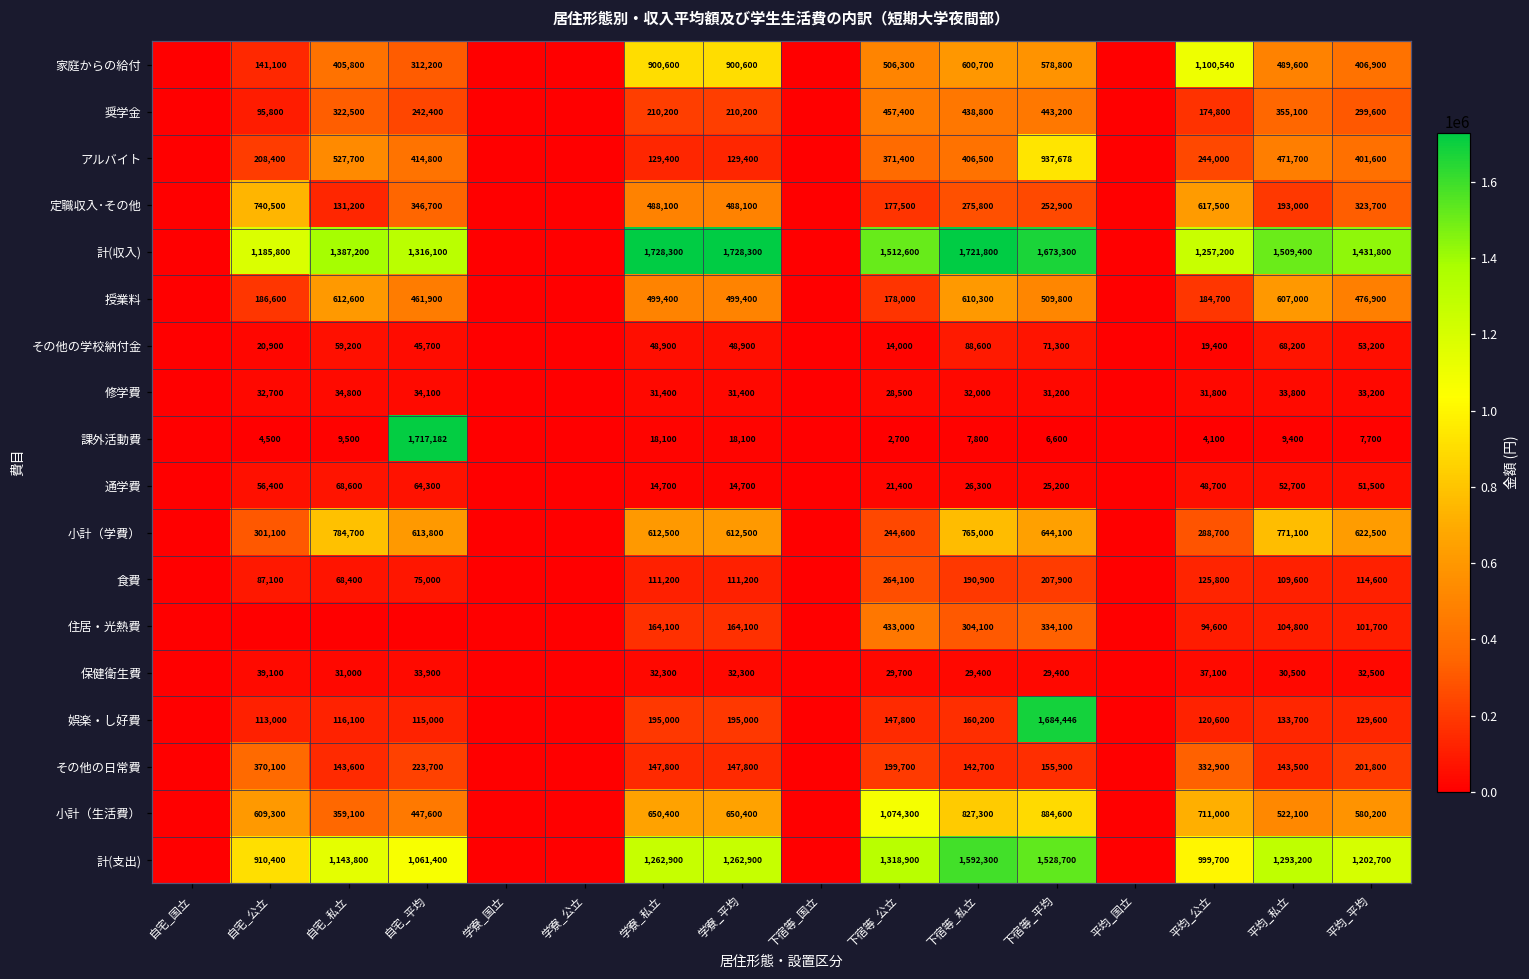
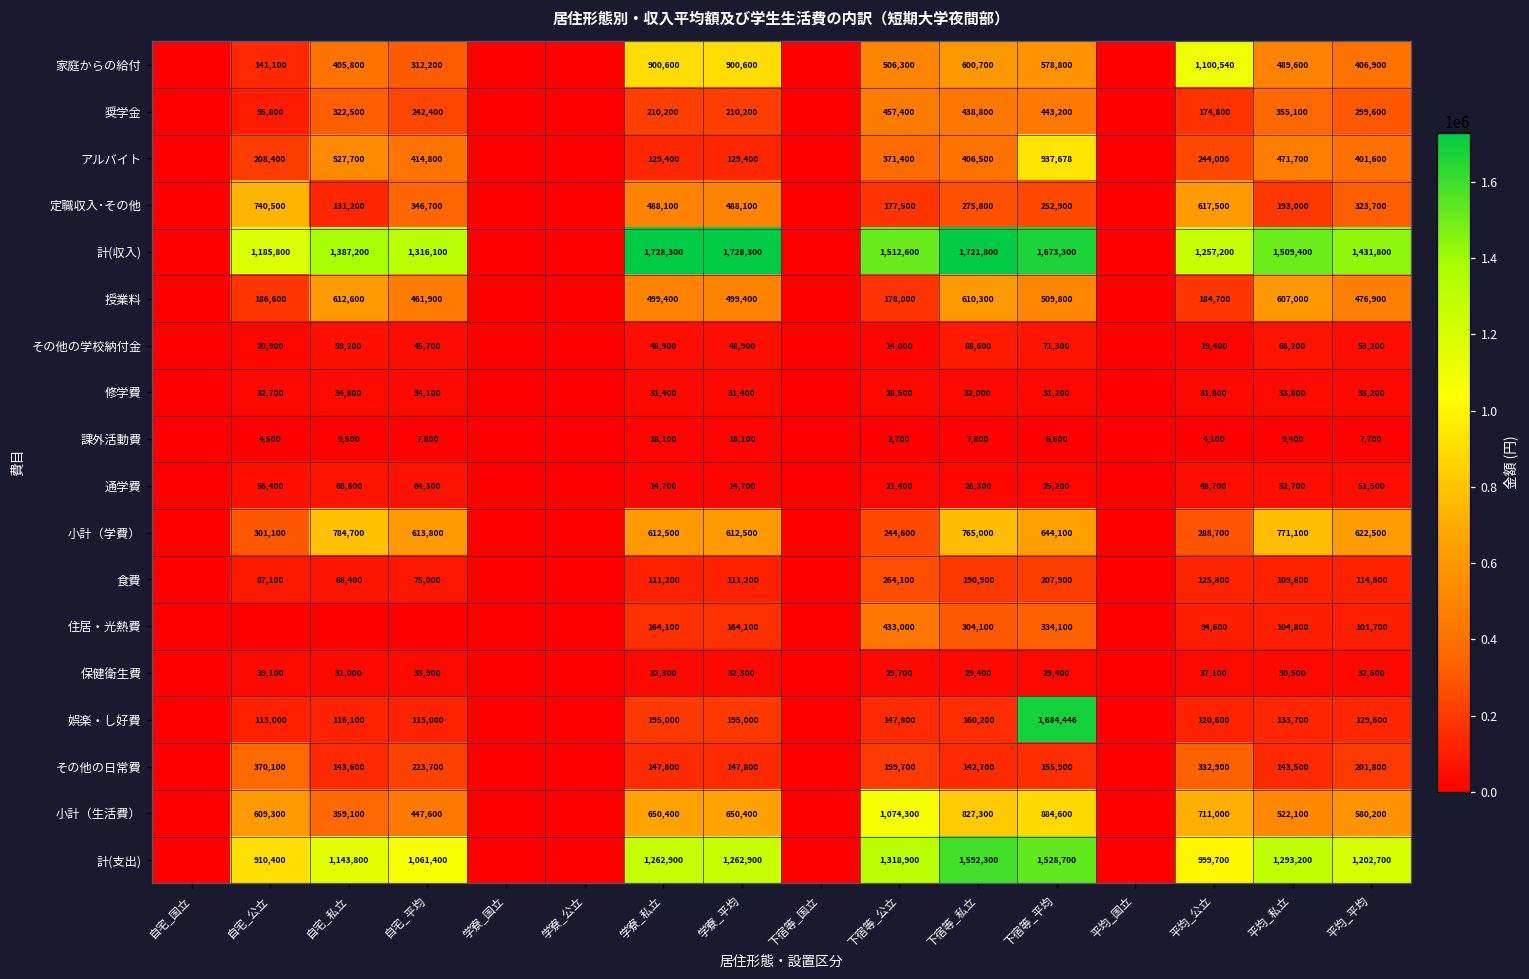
  {
    "家庭からの給付": {
      "自宅_公立": "141,100",
      "自宅_私立": "405,800",
      "自宅_平均": "312,200",
      "学寮_私立": "900,600",
      "学寮_平均": "900,600",
      "下宿等_公立": "506,300",
      "下宿等_私立": "600,700",
      "下宿等_平均": "578,800",
      "平均_公立": "1,100,540",
      "平均_私立": "489,600",
      "平均_平均": "406,900"
    },
    "奨学金": {
      "自宅_公立": "95,800",
      "自宅_私立": "322,500",
      "自宅_平均": "242,400",
      "学寮_私立": "210,200",
      "学寮_平均": "210,200",
      "下宿等_公立": "457,400",
      "下宿等_私立": "438,800",
      "下宿等_平均": "443,200",
      "平均_公立": "174,800",
      "平均_私立": "355,100",
      "平均_平均": "299,600"
    },
    "アルバイト": {
      "自宅_公立": "208,400",
      "自宅_私立": "527,700",
      "自宅_平均": "414,800",
      "学寮_私立": "129,400",
      "学寮_平均": "129,400",
      "下宿等_公立": "371,400",
      "下宿等_私立": "406,500",
      "下宿等_平均": "937,678",
      "平均_公立": "244,000",
      "平均_私立": "471,700",
      "平均_平均": "401,600"
    },
    "定職収入･その他": {
      "自宅_公立": "740,500",
      "自宅_私立": "131,200",
      "自宅_平均": "346,700",
      "学寮_私立": "488,100",
      "学寮_平均": "488,100",
      "下宿等_公立": "177,500",
      "下宿等_私立": "275,800",
      "下宿等_平均": "252,900",
      "平均_公立": "617,500",
      "平均_私立": "193,000",
      "平均_平均": "323,700"
    },
    "計(収入)": {
      "自宅_公立": "1,185,800",
      "自宅_私立": "1,387,200",
      "自宅_平均": "1,316,100",
      "学寮_私立": "1,728,300",
      "学寮_平均": "1,728,300",
      "下宿等_公立": "1,512,600",
      "下宿等_私立": "1,721,800",
      "下宿等_平均": "1,673,300",
      "平均_公立": "1,257,200",
      "平均_私立": "1,509,400",
      "平均_平均": "1,431,800"
    },
    "授業料": {
      "自宅_公立": "186,600",
      "自宅_私立": "612,600",
      "自宅_平均": "461,900",
      "学寮_私立": "499,400",
      "学寮_平均": "499,400",
      "下宿等_公立": "178,000",
      "下宿等_私立": "610,300",
      "下宿等_平均": "509,800",
      "平均_公立": "184,700",
      "平均_私立": "607,000",
      "平均_平均": "476,900"
    },
    "その他の学校納付金": {
      "自宅_公立": "20,900",
      "自宅_私立": "59,200",
      "自宅_平均": "45,700",
      "学寮_私立": "48,900",
      "学寮_平均": "48,900",
      "下宿等_公立": "14,000",
      "下宿等_私立": "88,600",
      "下宿等_平均": "71,300",
      "平均_公立": "19,400",
      "平均_私立": "68,200",
      "平均_平均": "53,200"
    },
    "修学費": {
      "自宅_公立": "32,700",
      "自宅_私立": "34,800",
      "自宅_平均": "34,100",
      "学寮_私立": "31,400",
      "学寮_平均": "31,400",
      "下宿等_公立": "28,500",
      "下宿等_私立": "32,000",
      "下宿等_平均": "31,200",
      "平均_公立": "31,800",
      "平均_私立": "33,800",
      "平均_平均": "33,200"
    },
    "課外活動費": {
      "自宅_公立": "4,500",
      "自宅_私立": "9,500",
-     "自宅_平均": "1,717,182",
+     "自宅_平均": "7,800",
      "学寮_私立": "18,100",
      "学寮_平均": "18,100",
      "下宿等_公立": "2,700",
      "下宿等_私立": "7,800",
      "下宿等_平均": "6,600",
      "平均_公立": "4,100",
      "平均_私立": "9,400",
      "平均_平均": "7,700"
    },
    "通学費": {
      "自宅_公立": "56,400",
      "自宅_私立": "68,600",
      "自宅_平均": "64,300",
      "学寮_私立": "14,700",
      "学寮_平均": "14,700",
      "下宿等_公立": "21,400",
      "下宿等_私立": "26,300",
      "下宿等_平均": "25,200",
      "平均_公立": "48,700",
      "平均_私立": "52,700",
      "平均_平均": "51,500"
    },
    "小計（学費）": {
      "自宅_公立": "301,100",
      "自宅_私立": "784,700",
      "自宅_平均": "613,800",
      "学寮_私立": "612,500",
      "学寮_平均": "612,500",
      "下宿等_公立": "244,600",
      "下宿等_私立": "765,000",
      "下宿等_平均": "644,100",
      "平均_公立": "288,700",
      "平均_私立": "771,100",
      "平均_平均": "622,500"
    },
    "食費": {
      "自宅_公立": "87,100",
      "自宅_私立": "68,400",
      "自宅_平均": "75,000",
      "学寮_私立": "111,200",
      "学寮_平均": "111,200",
      "下宿等_公立": "264,100",
      "下宿等_私立": "190,900",
      "下宿等_平均": "207,900",
      "平均_公立": "125,800",
      "平均_私立": "109,600",
      "平均_平均": "114,600"
    },
    "住居・光熱費": {
      "学寮_私立": "164,100",
      "学寮_平均": "164,100",
      "下宿等_公立": "433,000",
      "下宿等_私立": "304,100",
      "下宿等_平均": "334,100",
      "平均_公立": "94,600",
      "平均_私立": "104,800",
      "平均_平均": "101,700"
    },
    "保健衛生費": {
      "自宅_公立": "39,100",
      "自宅_私立": "31,000",
      "自宅_平均": "33,900",
      "学寮_私立": "32,300",
      "学寮_平均": "32,300",
      "下宿等_公立": "29,700",
      "下宿等_私立": "29,400",
      "下宿等_平均": "29,400",
      "平均_公立": "37,100",
      "平均_私立": "30,500",
      "平均_平均": "32,500"
    },
    "娯楽・し好費": {
      "自宅_公立": "113,000",
      "自宅_私立": "116,100",
      "自宅_平均": "115,000",
      "学寮_私立": "195,000",
      "学寮_平均": "195,000",
      "下宿等_公立": "147,800",
      "下宿等_私立": "160,200",
      "下宿等_平均": "1,684,446",
      "平均_公立": "120,600",
      "平均_私立": "133,700",
      "平均_平均": "129,600"
    },
    "その他の日常費": {
      "自宅_公立": "370,100",
      "自宅_私立": "143,600",
      "自宅_平均": "223,700",
      "学寮_私立": "147,800",
      "学寮_平均": "147,800",
      "下宿等_公立": "199,700",
      "下宿等_私立": "142,700",
      "下宿等_平均": "155,900",
      "平均_公立": "332,900",
      "平均_私立": "143,500",
      "平均_平均": "201,800"
    },
    "小計（生活費）": {
      "自宅_公立": "609,300",
      "自宅_私立": "359,100",
      "自宅_平均": "447,600",
      "学寮_私立": "650,400",
      "学寮_平均": "650,400",
      "下宿等_公立": "1,074,300",
      "下宿等_私立": "827,300",
      "下宿等_平均": "884,600",
      "平均_公立": "711,000",
      "平均_私立": "522,100",
      "平均_平均": "580,200"
    },
    "計(支出)": {
      "自宅_公立": "910,400",
      "自宅_私立": "1,143,800",
      "自宅_平均": "1,061,400",
      "学寮_私立": "1,262,900",
      "学寮_平均": "1,262,900",
      "下宿等_公立": "1,318,900",
      "下宿等_私立": "1,592,300",
      "下宿等_平均": "1,528,700",
      "平均_公立": "999,700",
      "平均_私立": "1,293,200",
      "平均_平均": "1,202,700"
    }
  }
